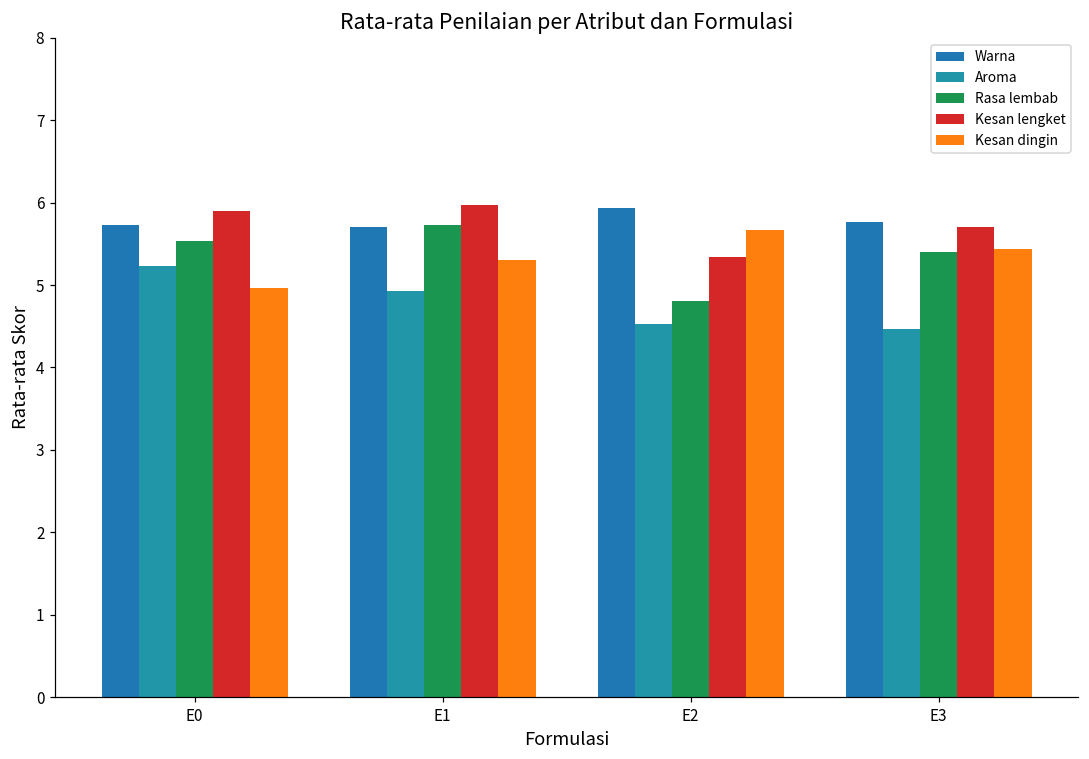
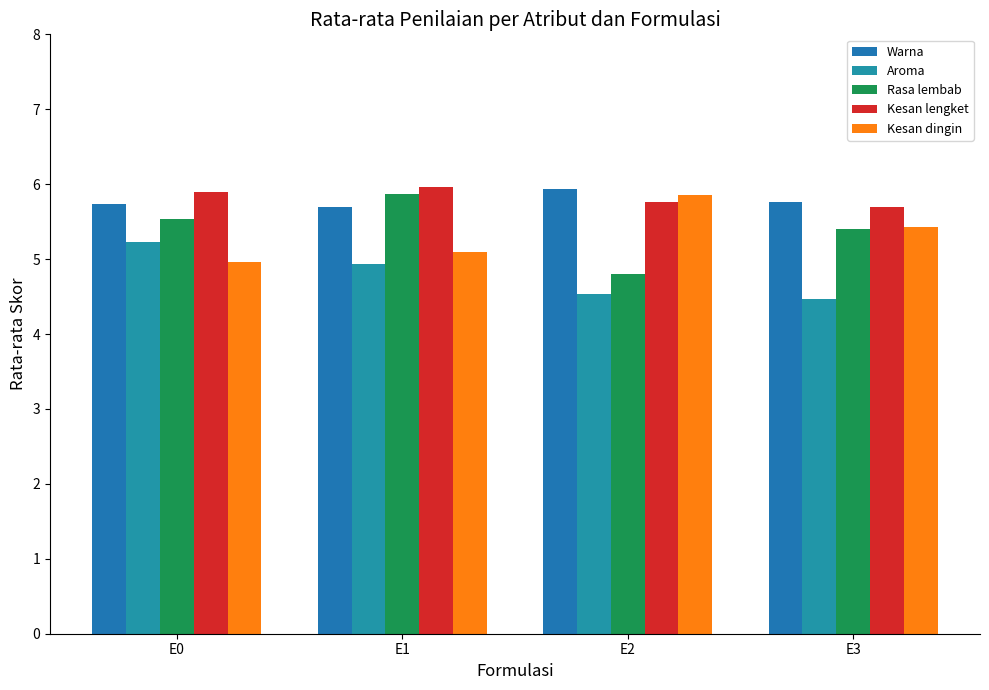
  {
    "Rasa lembab": {
      "E0": 5.5,
-     "E1": 5.7,
+     "E1": 5.9,
      "E2": 4.8,
      "E3": 5.4
    },
    "Kesan lengket": {
      "E0": 5.9,
      "E1": 6.0,
-     "E2": 5.3,
+     "E2": 5.8,
      "E3": 5.7
    },
    "Kesan dingin": {
      "E0": 5.0,
-     "E1": 5.3,
-     "E2": 5.7,
+     "E1": 5.1,
+     "E2": 5.9,
      "E3": 5.4
    }
  }
